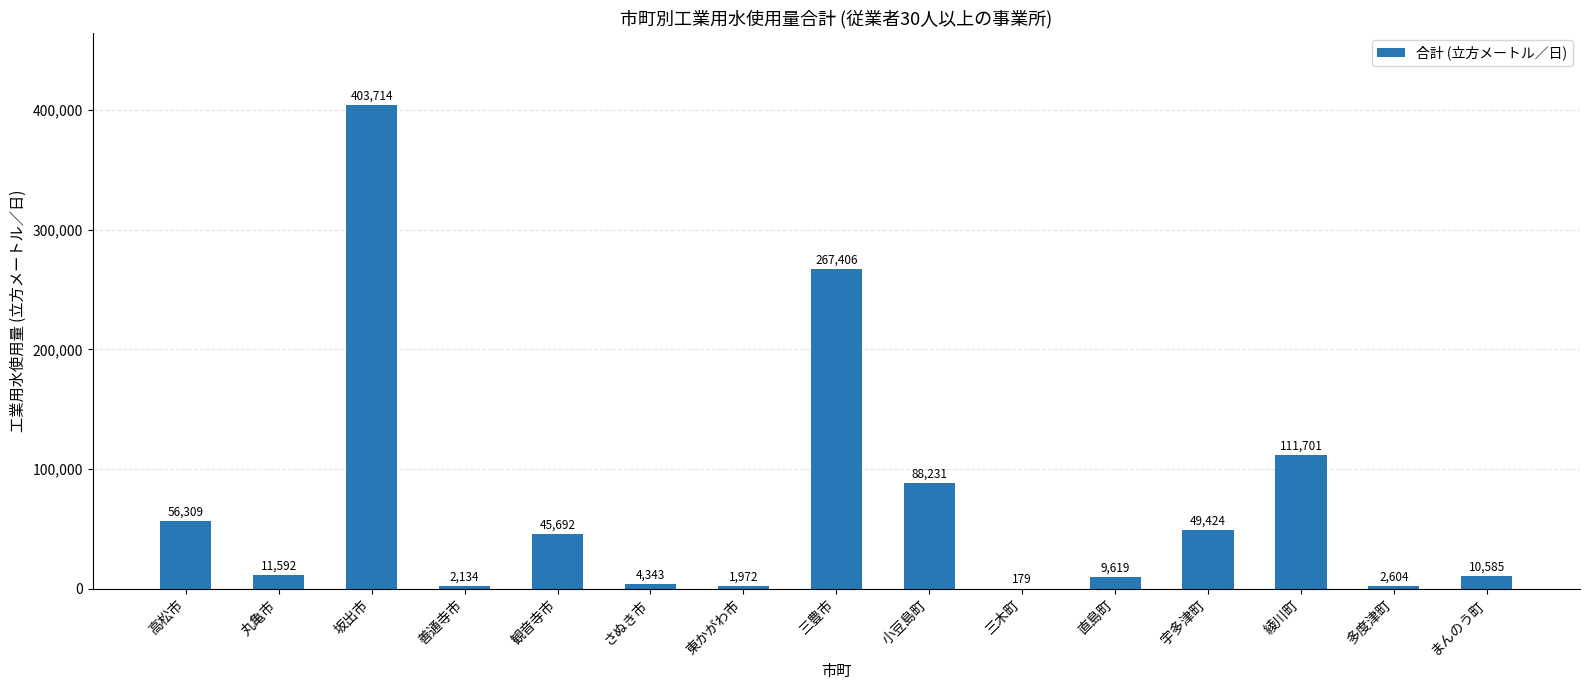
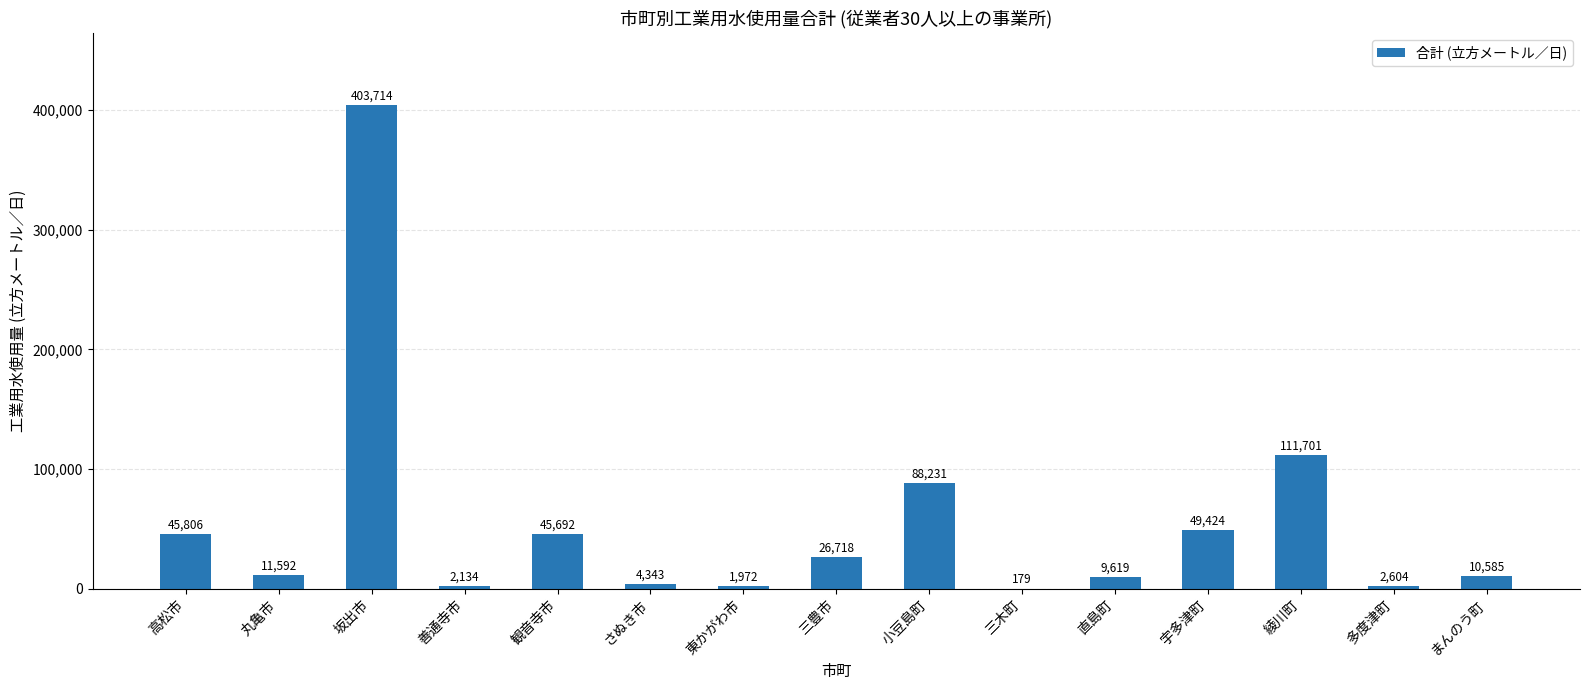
  {
-   "高松市": "56,309",
+   "高松市": "45,806",
    "丸亀市": "11,592",
    "坂出市": "403,714",
    "善通寺市": "2,134",
    "観音寺市": "45,692",
    "さぬき市": "4,343",
    "東かがわ市": "1,972",
-   "三豊市": "267,406",
+   "三豊市": "26,718",
    "小豆島町": "88,231",
    "三木町": "179",
    "直島町": "9,619",
    "宇多津町": "49,424",
    "綾川町": "111,701",
    "多度津町": "2,604",
    "まんのう町": "10,585"
  }
